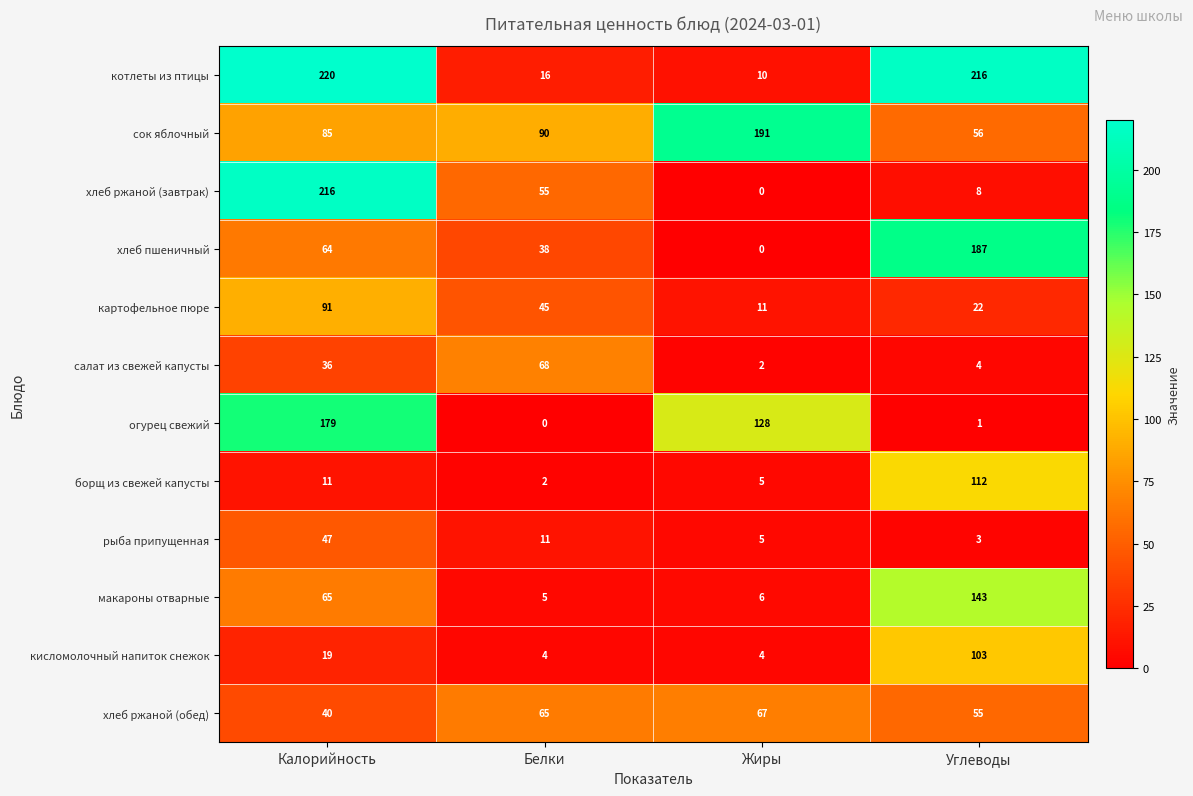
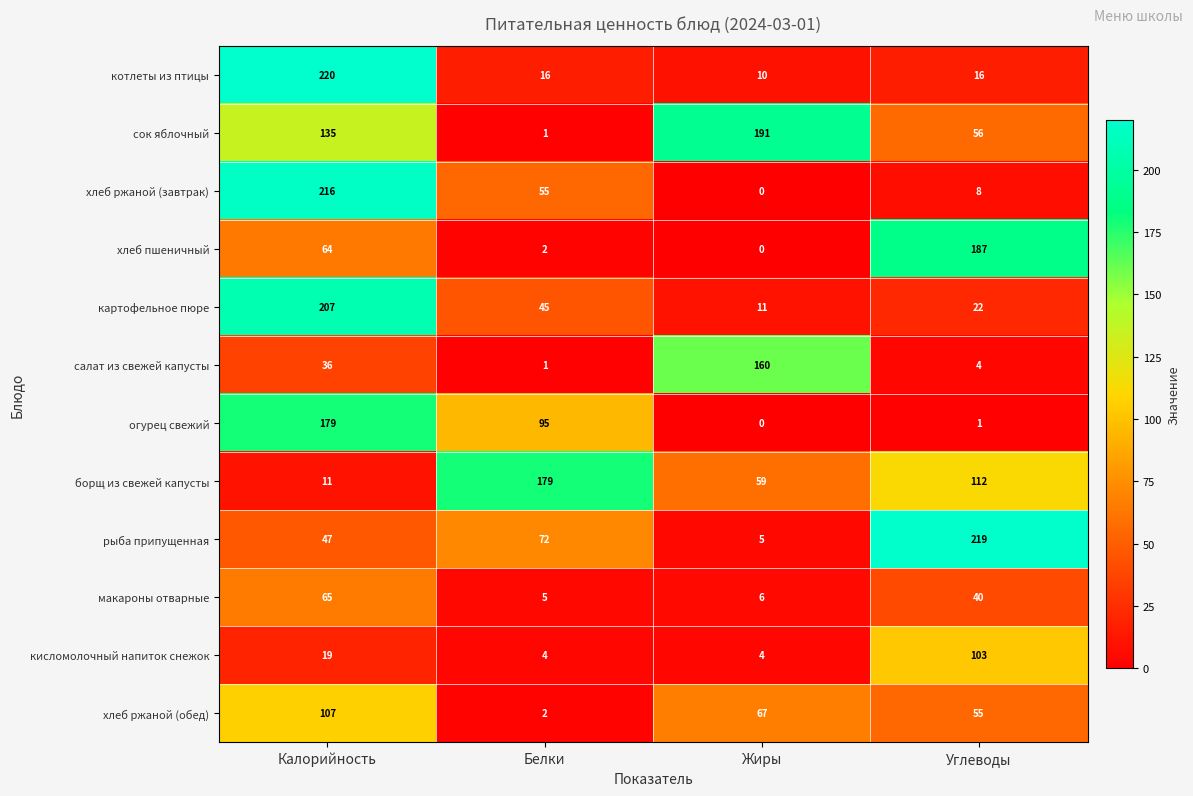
  {
    "котлеты из птицы": {
      "Калорийность": 220,
      "Белки": 16,
      "Жиры": 10,
-     "Углеводы": 216
+     "Углеводы": 16
    },
    "сок яблочный": {
-     "Калорийность": 85,
-     "Белки": 90,
+     "Калорийность": 135,
+     "Белки": 1,
      "Жиры": 191,
      "Углеводы": 56
    },
    "хлеб ржаной (завтрак)": {
      "Калорийность": 216,
      "Белки": 55,
      "Жиры": 0,
      "Углеводы": 8
    },
    "хлеб пшеничный": {
      "Калорийность": 64,
-     "Белки": 38,
+     "Белки": 2,
      "Жиры": 0,
      "Углеводы": 187
    },
    "картофельное пюре": {
-     "Калорийность": 91,
+     "Калорийность": 207,
      "Белки": 45,
      "Жиры": 11,
      "Углеводы": 22
    },
    "салат из свежей капусты": {
      "Калорийность": 36,
-     "Белки": 68,
-     "Жиры": 2,
+     "Белки": 1,
+     "Жиры": 160,
      "Углеводы": 4
    },
    "огурец свежий": {
      "Калорийность": 179,
-     "Белки": 0,
-     "Жиры": 128,
+     "Белки": 95,
+     "Жиры": 0,
      "Углеводы": 1
    },
    "борщ из свежей капусты": {
      "Калорийность": 11,
-     "Белки": 2,
-     "Жиры": 5,
+     "Белки": 179,
+     "Жиры": 59,
      "Углеводы": 112
    },
    "рыба припущенная": {
      "Калорийность": 47,
-     "Белки": 11,
+     "Белки": 72,
      "Жиры": 5,
-     "Углеводы": 3
+     "Углеводы": 219
    },
    "макароны отварные": {
      "Калорийность": 65,
      "Белки": 5,
      "Жиры": 6,
-     "Углеводы": 143
+     "Углеводы": 40
    },
    "кисломолочный напиток снежок": {
      "Калорийность": 19,
      "Белки": 4,
      "Жиры": 4,
      "Углеводы": 103
    },
    "хлеб ржаной (обед)": {
-     "Калорийность": 40,
-     "Белки": 65,
+     "Калорийность": 107,
+     "Белки": 2,
      "Жиры": 67,
      "Углеводы": 55
    }
  }
